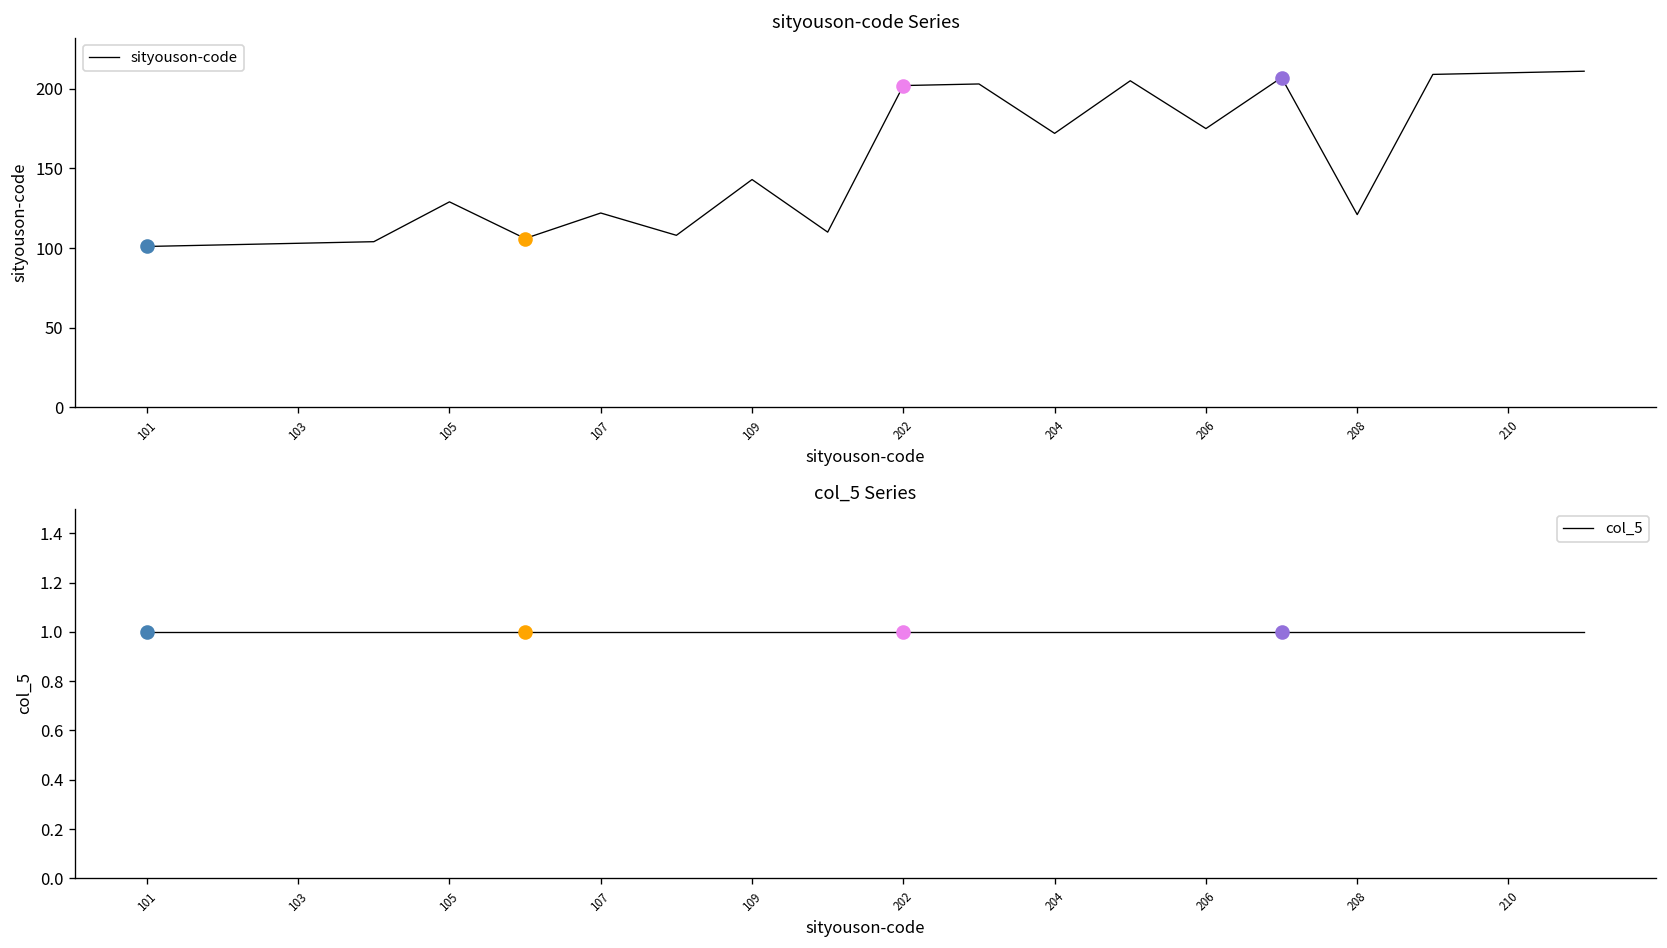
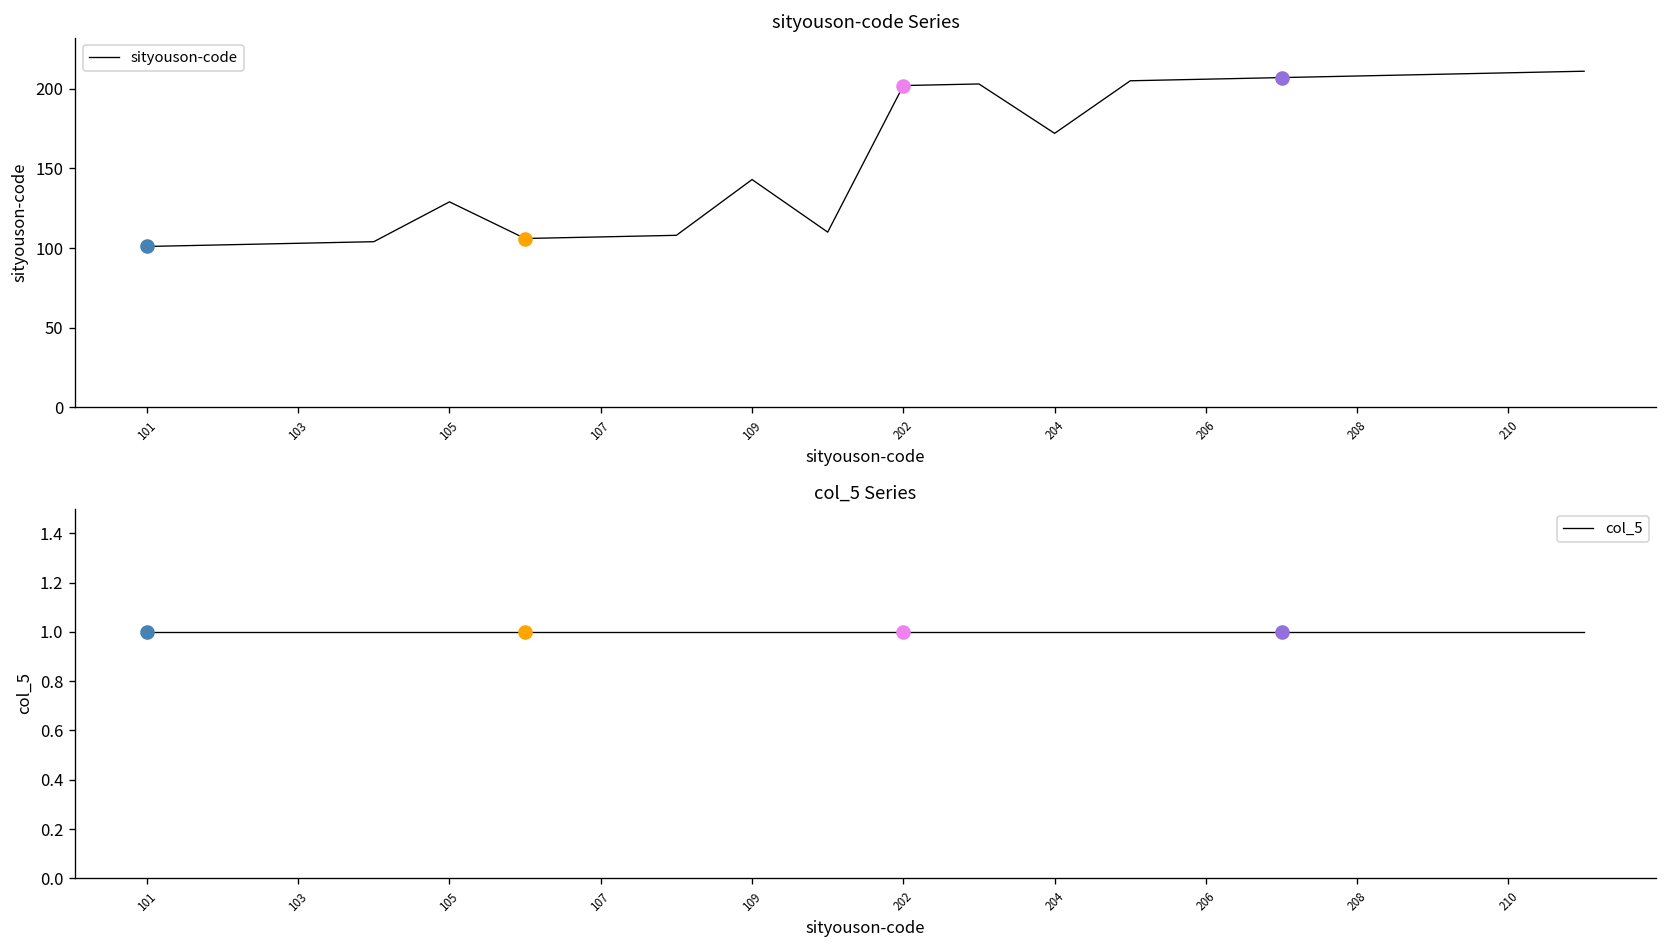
  {
    "sityouson-code Series": {
      "sityouson-code": {
        "103": 103,
        "105": 129,
-       "107": 122,
+       "107": 107,
        "109": 143,
        "204": 172,
-       "206": 175,
-       "208": 121,
+       "206": 206,
+       "208": 208,
        "210": 210
      }
    },
    "col_5 Series": {
      "col_5": {
        "103": 1.00,
        "105": 1.00,
        "107": 1.00,
        "109": 1.00,
        "204": 1.00,
        "206": 1.00,
        "208": 1.00,
        "210": 1.00
      }
    }
  }
